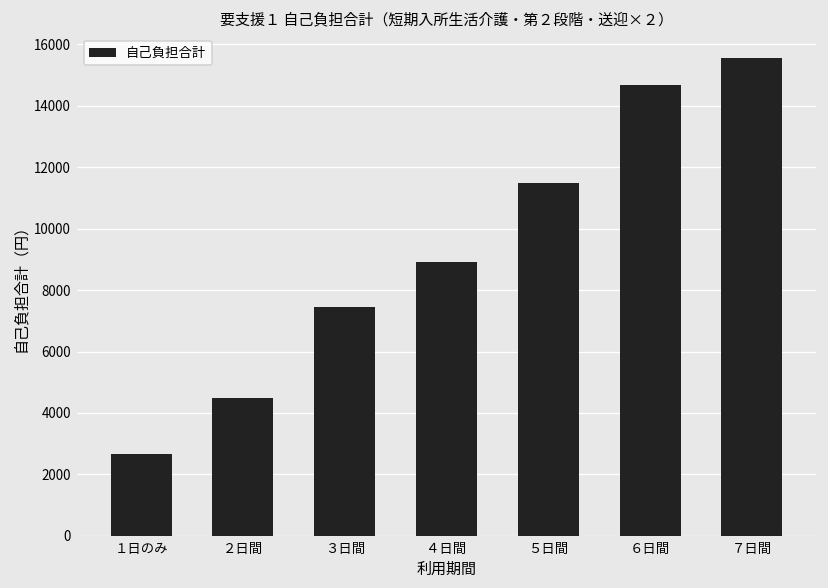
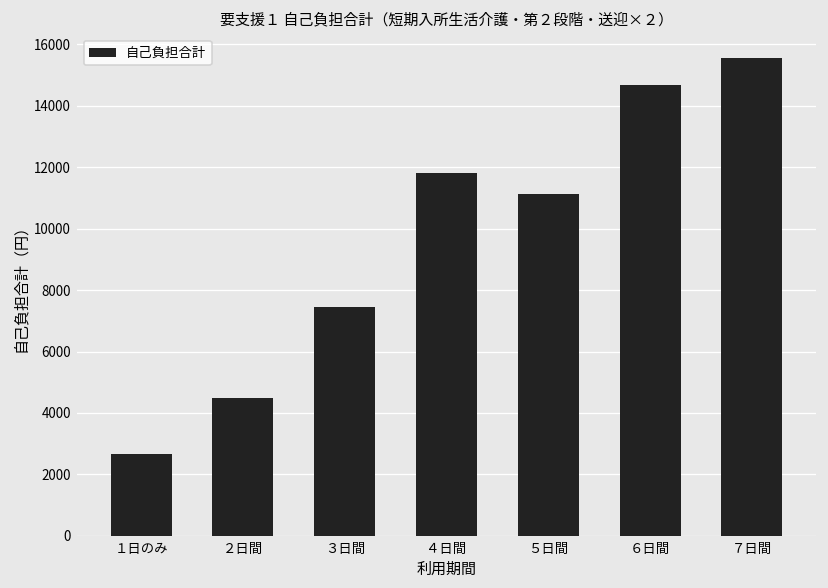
  {
    "１日のみ": 2700,
    "２日間": 4500,
    "３日間": 7400,
-   "４日間": 8900,
-   "５日間": 11500,
+   "４日間": 11800,
+   "５日間": 11100,
    "６日間": 14700,
    "７日間": 15600
  }
